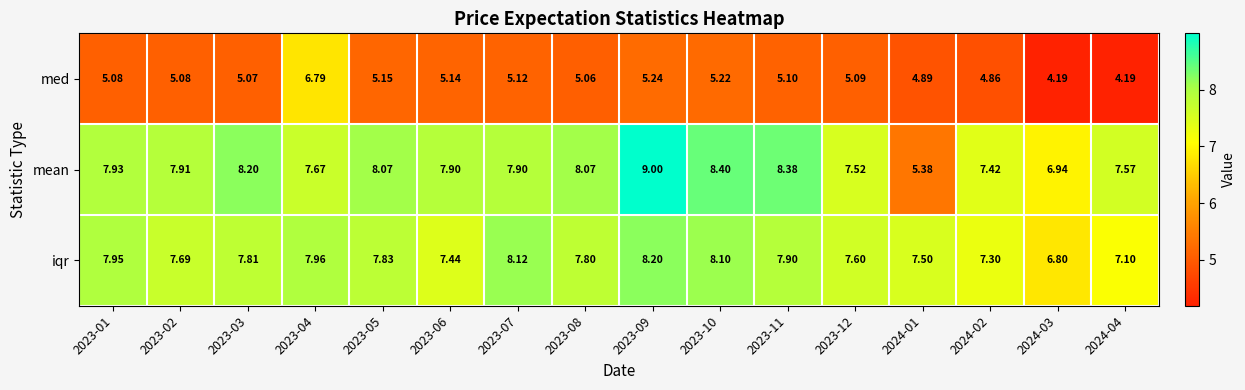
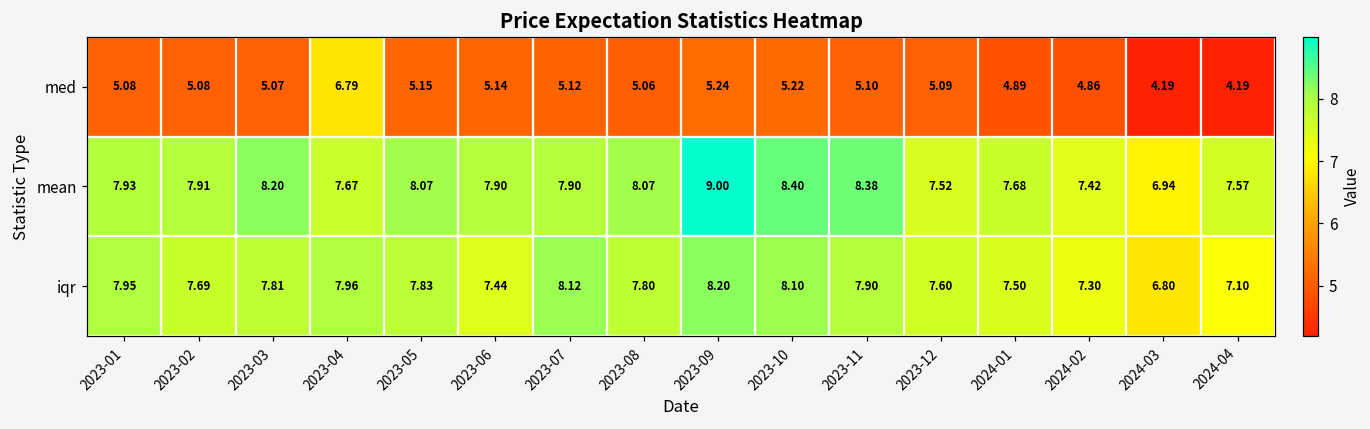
  {
    "med": {
      "2023-01": 5.08,
      "2023-02": 5.08,
      "2023-03": 5.07,
      "2023-04": 6.79,
      "2023-05": 5.15,
      "2023-06": 5.14,
      "2023-07": 5.12,
      "2023-08": 5.06,
      "2023-09": 5.24,
      "2023-10": 5.22,
      "2023-11": 5.10,
      "2023-12": 5.09,
      "2024-01": 4.89,
      "2024-02": 4.86,
      "2024-03": 4.19,
      "2024-04": 4.19
    },
    "mean": {
      "2023-01": 7.93,
      "2023-02": 7.91,
      "2023-03": 8.20,
      "2023-04": 7.67,
      "2023-05": 8.07,
      "2023-06": 7.90,
      "2023-07": 7.90,
      "2023-08": 8.07,
      "2023-09": 9.00,
      "2023-10": 8.40,
      "2023-11": 8.38,
      "2023-12": 7.52,
-     "2024-01": 5.38,
+     "2024-01": 7.68,
      "2024-02": 7.42,
      "2024-03": 6.94,
      "2024-04": 7.57
    },
    "iqr": {
      "2023-01": 7.95,
      "2023-02": 7.69,
      "2023-03": 7.81,
      "2023-04": 7.96,
      "2023-05": 7.83,
      "2023-06": 7.44,
      "2023-07": 8.12,
      "2023-08": 7.80,
      "2023-09": 8.20,
      "2023-10": 8.10,
      "2023-11": 7.90,
      "2023-12": 7.60,
      "2024-01": 7.50,
      "2024-02": 7.30,
      "2024-03": 6.80,
      "2024-04": 7.10
    }
  }
